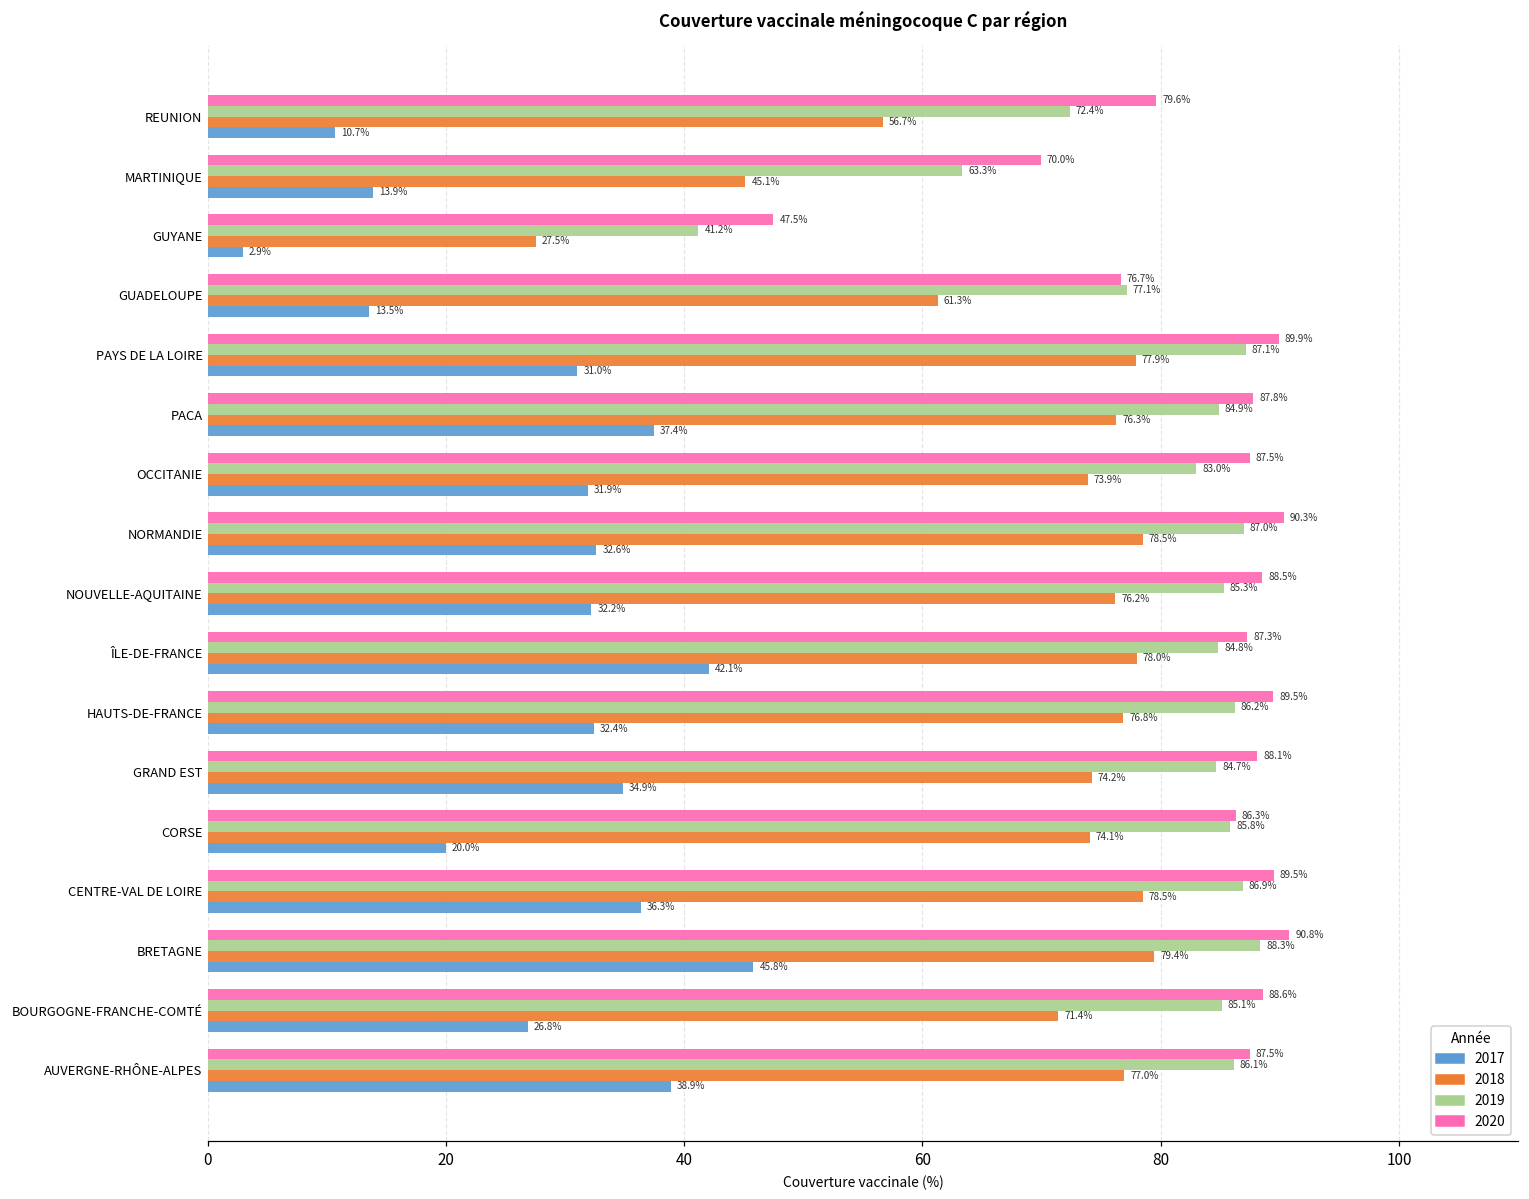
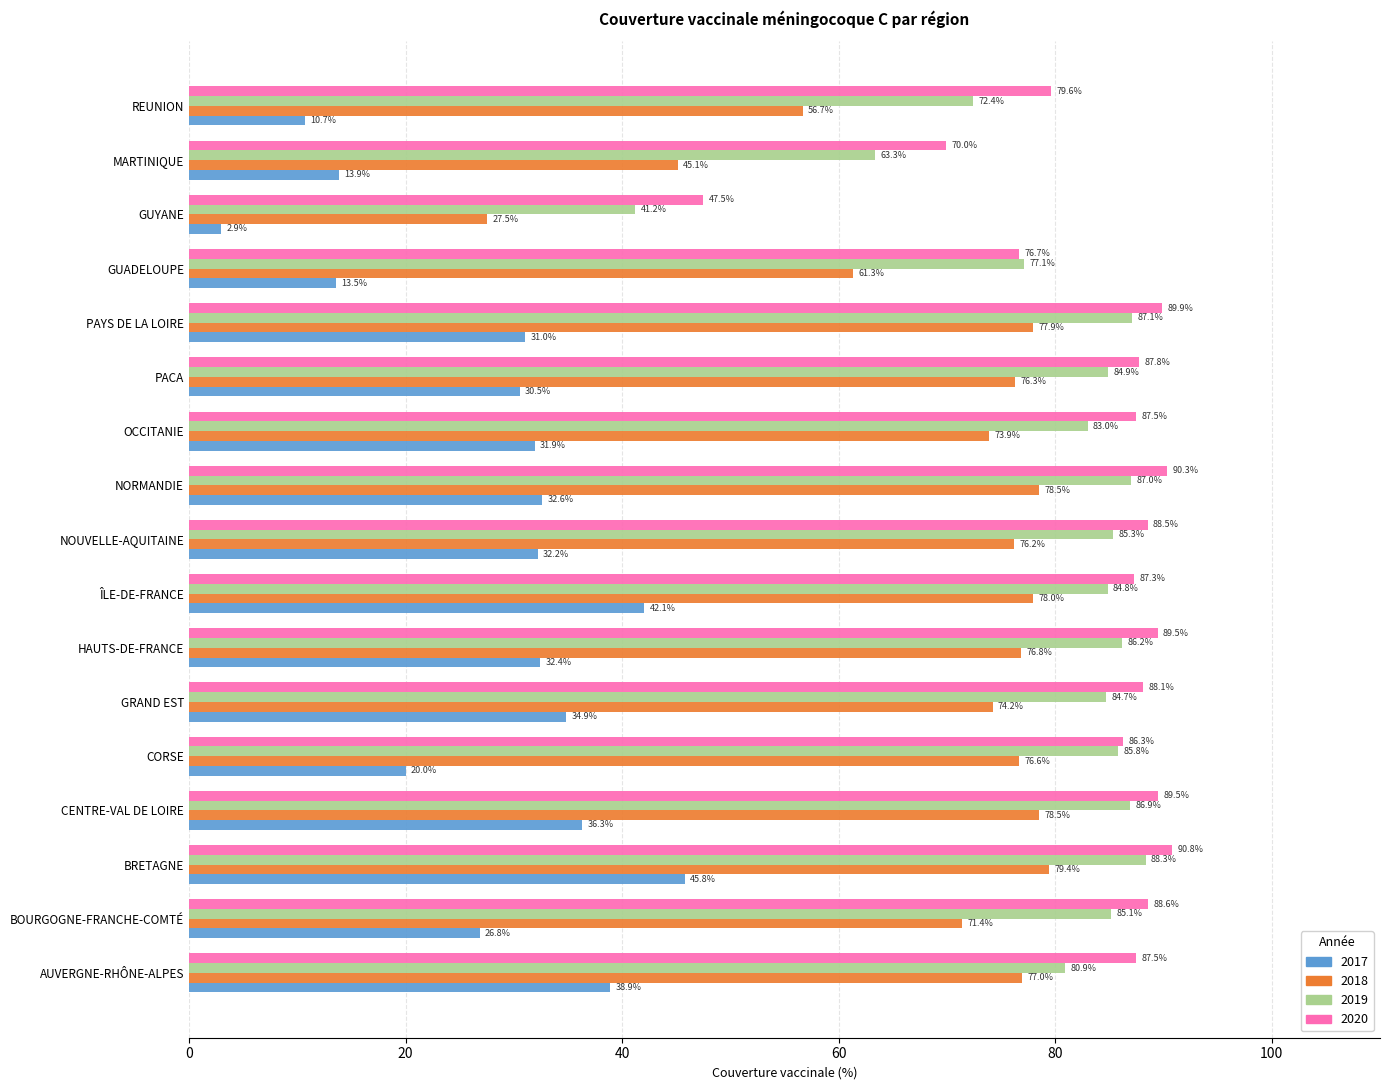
  {
    "2017": {
      "REUNION": "10.7%",
      "MARTINIQUE": "13.9%",
      "GUYANE": "2.9%",
      "GUADELOUPE": "13.5%",
      "PAYS DE LA LOIRE": "31.0%",
-     "PACA": "37.4%",
+     "PACA": "30.5%",
      "OCCITANIE": "31.9%",
      "NORMANDIE": "32.6%",
      "NOUVELLE-AQUITAINE": "32.2%",
      "ÎLE-DE-FRANCE": "42.1%",
      "HAUTS-DE-FRANCE": "32.4%",
      "GRAND EST": "34.9%",
      "CORSE": "20.0%",
      "CENTRE-VAL DE LOIRE": "36.3%",
      "BRETAGNE": "45.8%",
      "BOURGOGNE-FRANCHE-COMTÉ": "26.8%",
      "AUVERGNE-RHÔNE-ALPES": "38.9%"
    },
    "2018": {
      "REUNION": "56.7%",
      "MARTINIQUE": "45.1%",
      "GUYANE": "27.5%",
      "GUADELOUPE": "61.3%",
      "PAYS DE LA LOIRE": "77.9%",
      "PACA": "76.3%",
      "OCCITANIE": "73.9%",
      "NORMANDIE": "78.5%",
      "NOUVELLE-AQUITAINE": "76.2%",
      "ÎLE-DE-FRANCE": "78.0%",
      "HAUTS-DE-FRANCE": "76.8%",
      "GRAND EST": "74.2%",
-     "CORSE": "74.1%",
+     "CORSE": "76.6%",
      "CENTRE-VAL DE LOIRE": "78.5%",
      "BRETAGNE": "79.4%",
      "BOURGOGNE-FRANCHE-COMTÉ": "71.4%",
      "AUVERGNE-RHÔNE-ALPES": "77.0%"
    },
    "2019": {
      "REUNION": "72.4%",
      "MARTINIQUE": "63.3%",
      "GUYANE": "41.2%",
      "GUADELOUPE": "77.1%",
      "PAYS DE LA LOIRE": "87.1%",
      "PACA": "84.9%",
      "OCCITANIE": "83.0%",
      "NORMANDIE": "87.0%",
      "NOUVELLE-AQUITAINE": "85.3%",
      "ÎLE-DE-FRANCE": "84.8%",
      "HAUTS-DE-FRANCE": "86.2%",
      "GRAND EST": "84.7%",
      "CORSE": "85.8%",
      "CENTRE-VAL DE LOIRE": "86.9%",
      "BRETAGNE": "88.3%",
      "BOURGOGNE-FRANCHE-COMTÉ": "85.1%",
-     "AUVERGNE-RHÔNE-ALPES": "86.1%"
+     "AUVERGNE-RHÔNE-ALPES": "80.9%"
    },
    "2020": {
      "REUNION": "79.6%",
      "MARTINIQUE": "70.0%",
      "GUYANE": "47.5%",
      "GUADELOUPE": "76.7%",
      "PAYS DE LA LOIRE": "89.9%",
      "PACA": "87.8%",
      "OCCITANIE": "87.5%",
      "NORMANDIE": "90.3%",
      "NOUVELLE-AQUITAINE": "88.5%",
      "ÎLE-DE-FRANCE": "87.3%",
      "HAUTS-DE-FRANCE": "89.5%",
      "GRAND EST": "88.1%",
      "CORSE": "86.3%",
      "CENTRE-VAL DE LOIRE": "89.5%",
      "BRETAGNE": "90.8%",
      "BOURGOGNE-FRANCHE-COMTÉ": "88.6%",
      "AUVERGNE-RHÔNE-ALPES": "87.5%"
    }
  }
